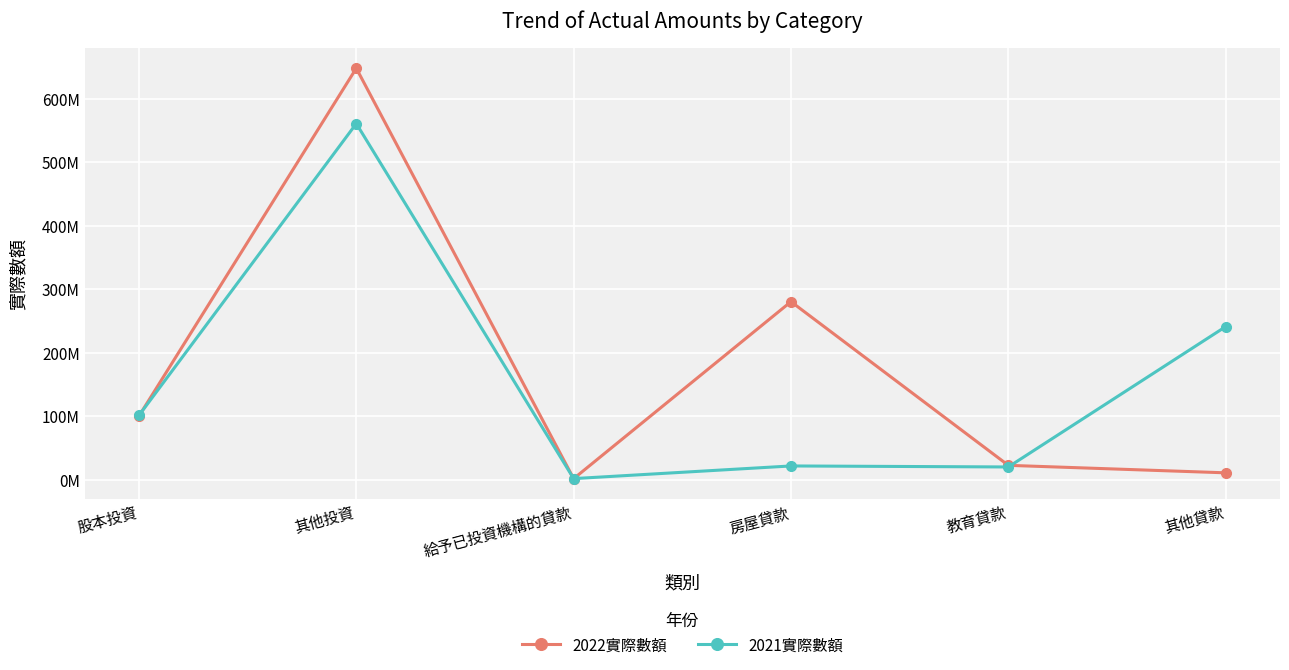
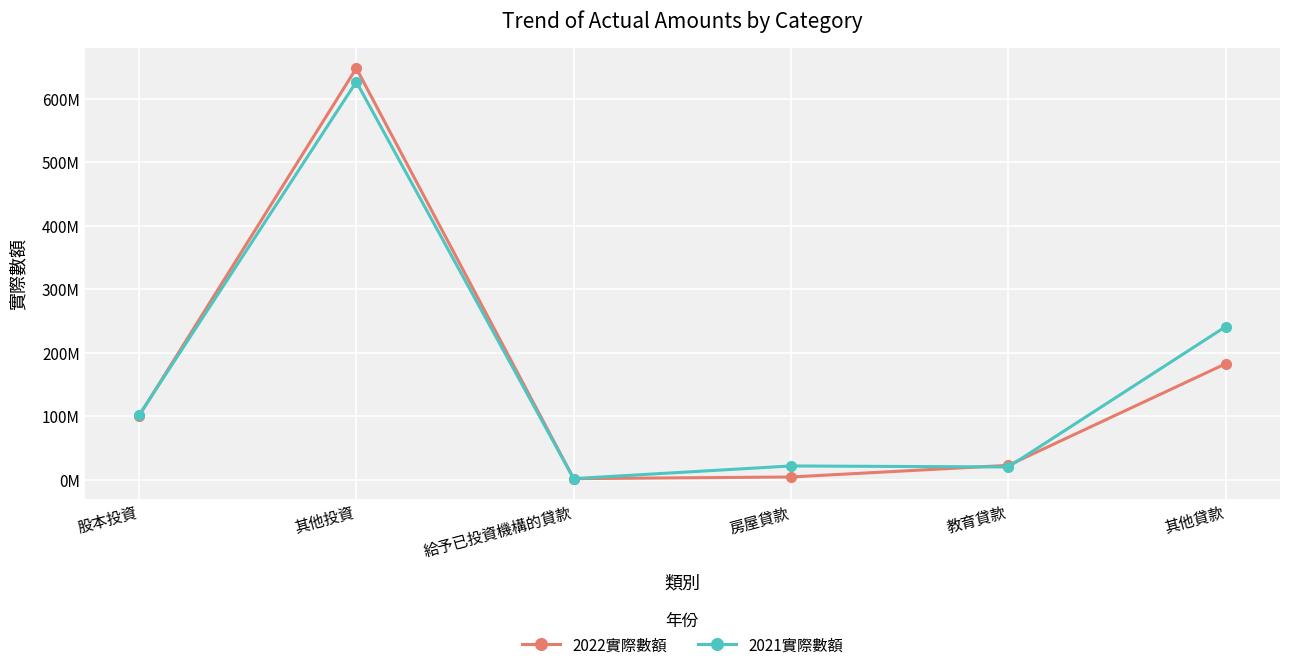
  {
    "2022實際數額": {
      "其他投資": 650000000,
-     "房屋貸款": 280000000,
-     "其他貸款": 10000000
+     "房屋貸款": 0,
+     "其他貸款": 180000000
    },
    "2021實際數額": {
-     "其他投資": 560000000,
+     "其他投資": 630000000,
      "房屋貸款": 20000000,
      "其他貸款": 240000000
    }
  }
